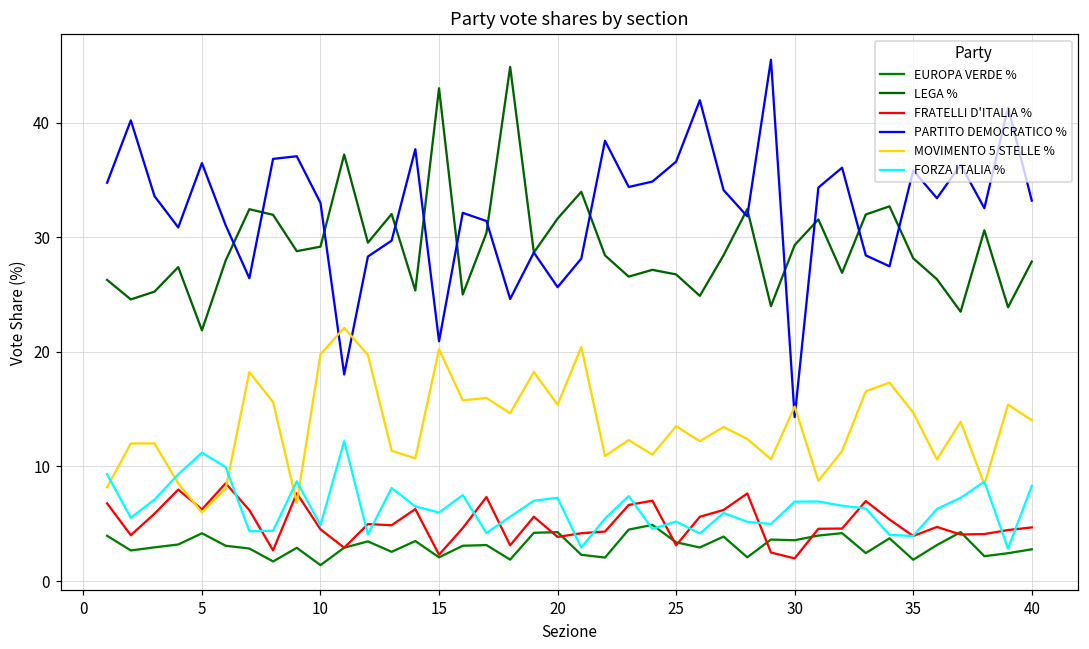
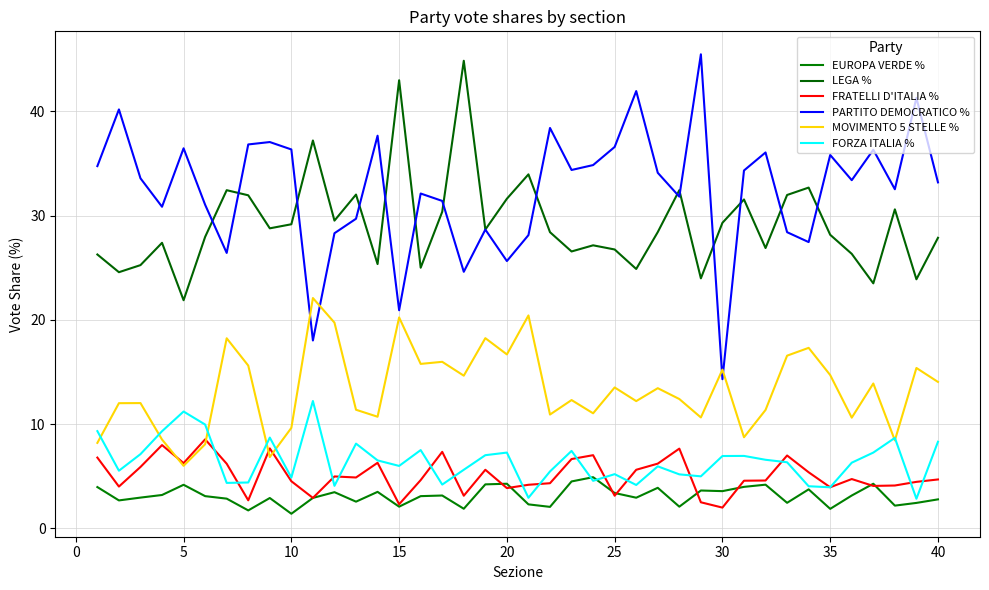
  {
    "FRATELLI D'ITALIA %": {
      "5": 6.3,
      "10": 4.5,
      "20": 3.9,
      "25": 3.1,
      "30": 2.0,
      "40": 4.7
    },
    "PARTITO DEMOCRATICO %": {
      "5": 36.5,
-     "10": 33.0,
+     "10": 36.4,
      "15": 20.9,
      "20": 25.6,
      "25": 36.6,
      "30": 14.3,
      "35": 35.8,
      "40": 33.2
    },
    "MOVIMENTO 5 STELLE %": {
      "5": 6.0,
-     "10": 19.8,
+     "10": 9.6,
      "15": 20.2,
-     "20": 15.4,
+     "20": 16.7,
      "25": 13.5,
      "30": 15.2,
      "35": 14.7,
      "40": 14.0
    },
    "FORZA ITALIA %": {
      "5": 11.2,
      "10": 4.9,
      "15": 6.0,
      "20": 7.3,
      "25": 5.2,
      "30": 6.9,
      "40": 8.3
    }
  }
